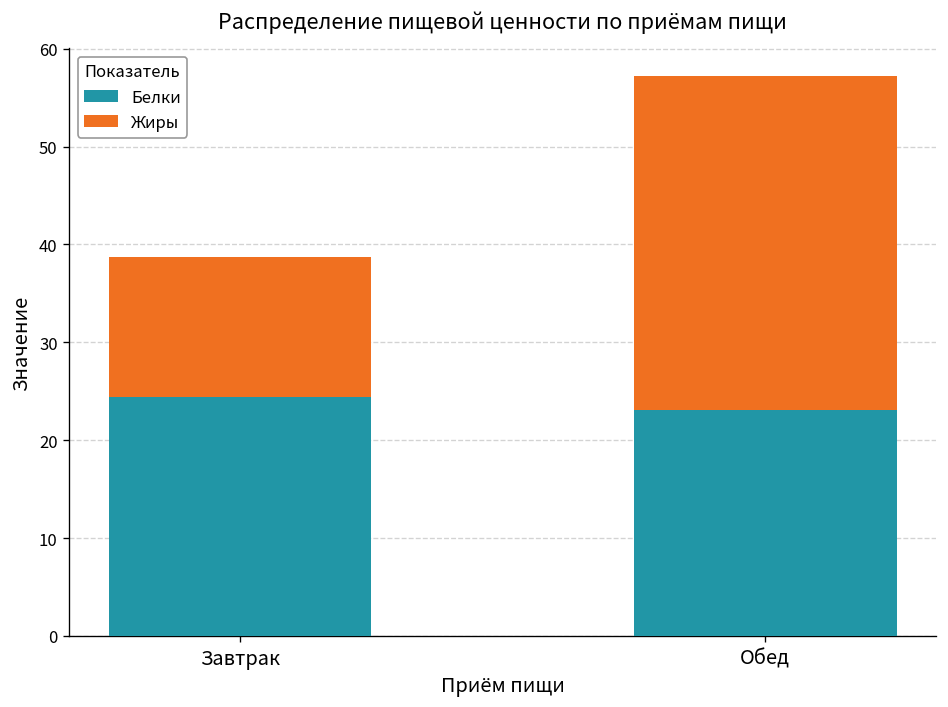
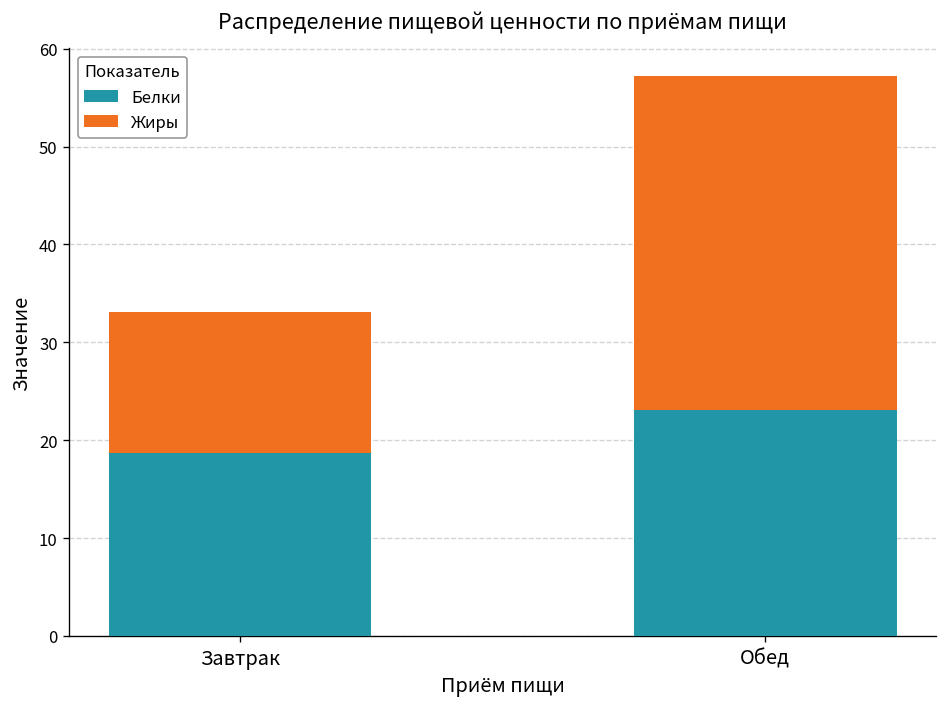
  {
    "Белки": {
-     "Завтрак": 24,
+     "Завтрак": 19,
      "Обед": 23
    },
    "Жиры": {
      "Завтрак": 14,
      "Обед": 34
    }
  }
